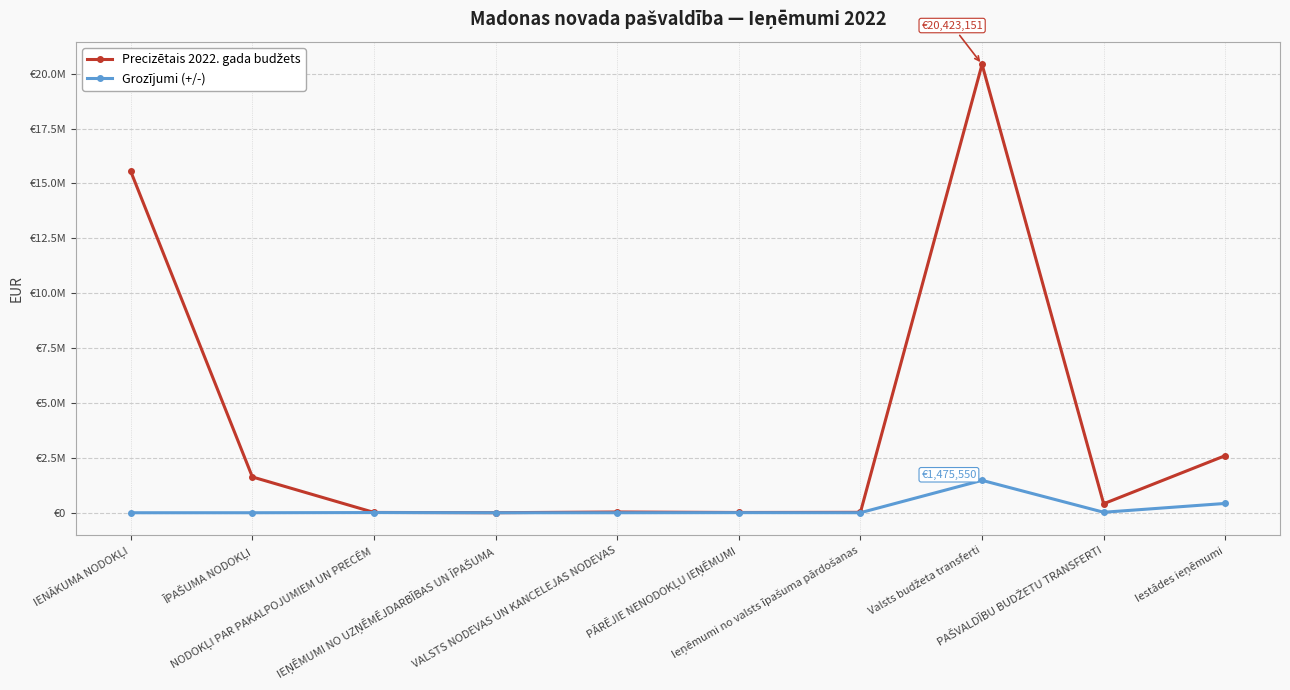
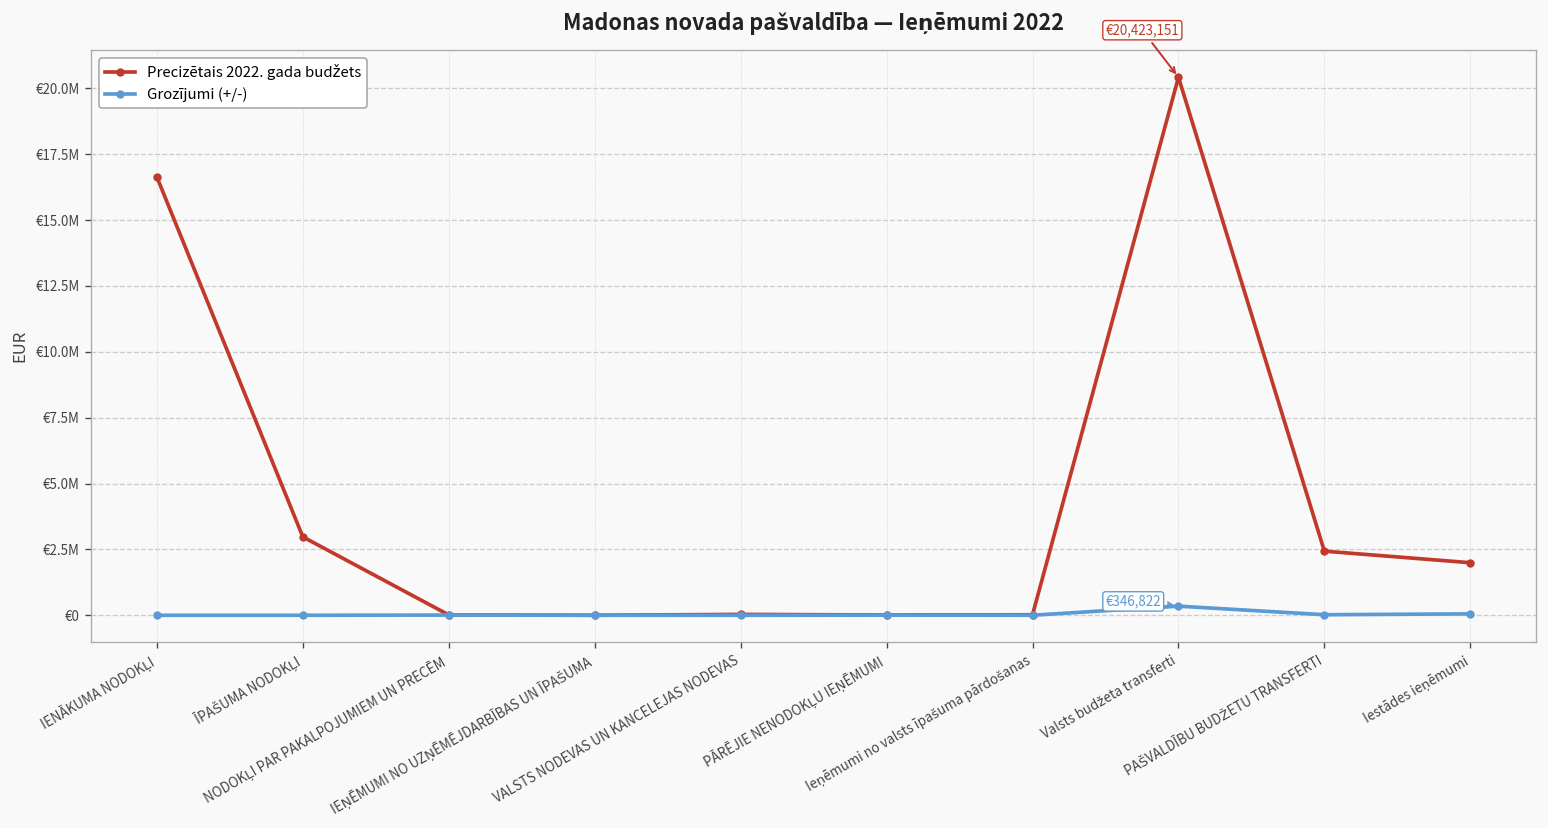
  {
    "Precizētais 2022. gada budžets": {
-     "IENĀKUMA NODOKĻI": "€15500000",
-     "ĪPAŠUMA NODOKĻI": "€1600000",
-     "PAŠVALDĪBU BUDŽETU TRANSFERTI": "€400000",
-     "Iestādes ieņēmumi": "€2600000"
+     "IENĀKUMA NODOKĻI": "€16600000",
+     "ĪPAŠUMA NODOKĻI": "€3000000",
+     "PAŠVALDĪBU BUDŽETU TRANSFERTI": "€2400000",
+     "Iestādes ieņēmumi": "€2000000"
    },
    "Grozījumi (+/-)": {
-     "Valsts budžeta transferti": "€1,475,550",
-     "Iestādes ieņēmumi": "€400000"
+     "Valsts budžeta transferti": "€346,822",
+     "Iestādes ieņēmumi": "€100000"
    }
  }
